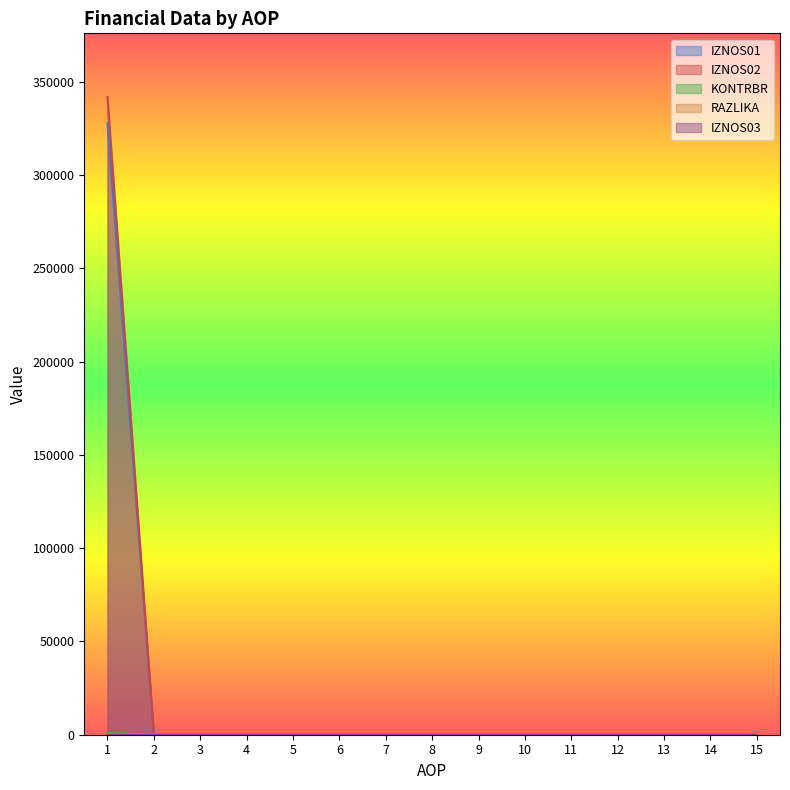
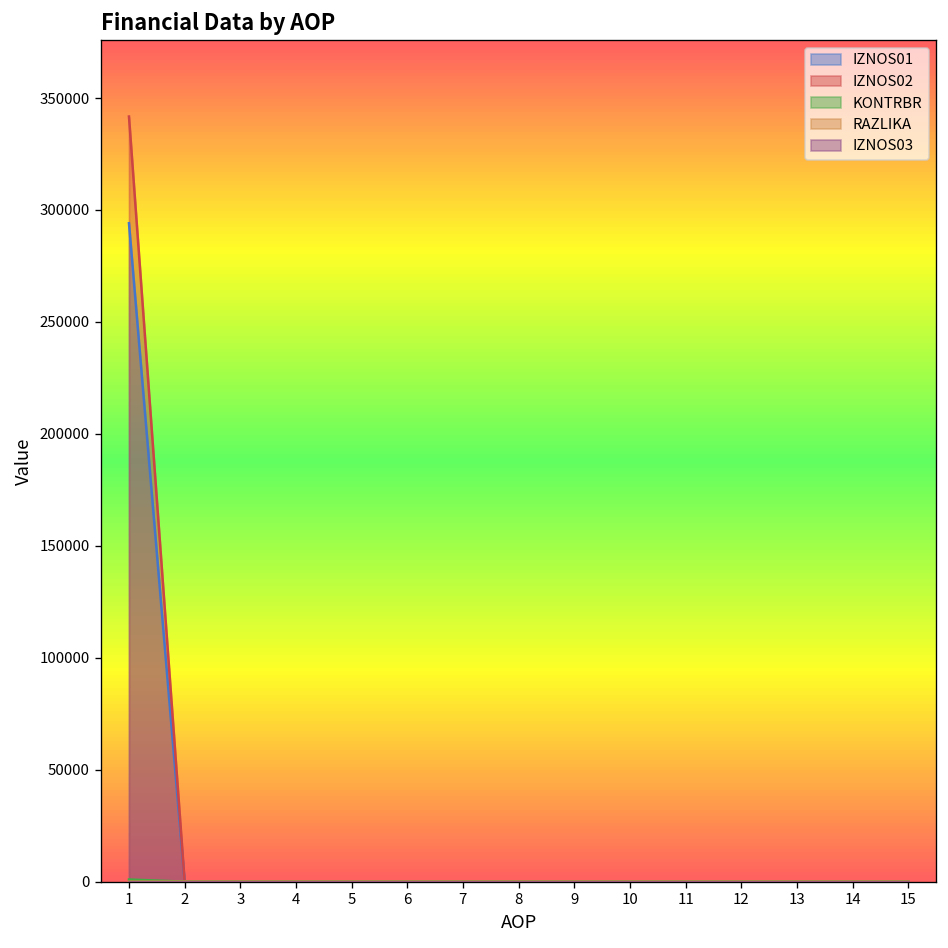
  {
    "IZNOS01": {
-     "1": 328000
+     "1": 294000
    },
    "IZNOS02": {
      "1": 342000
    }
  }
